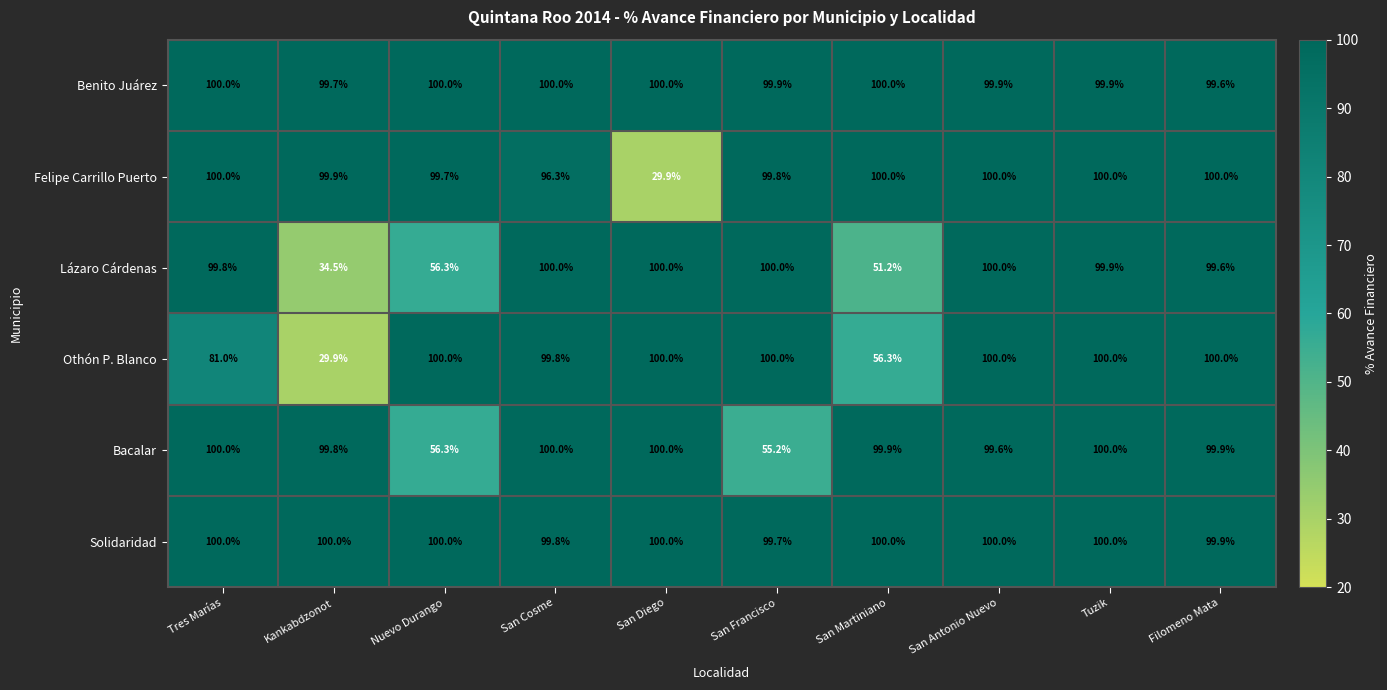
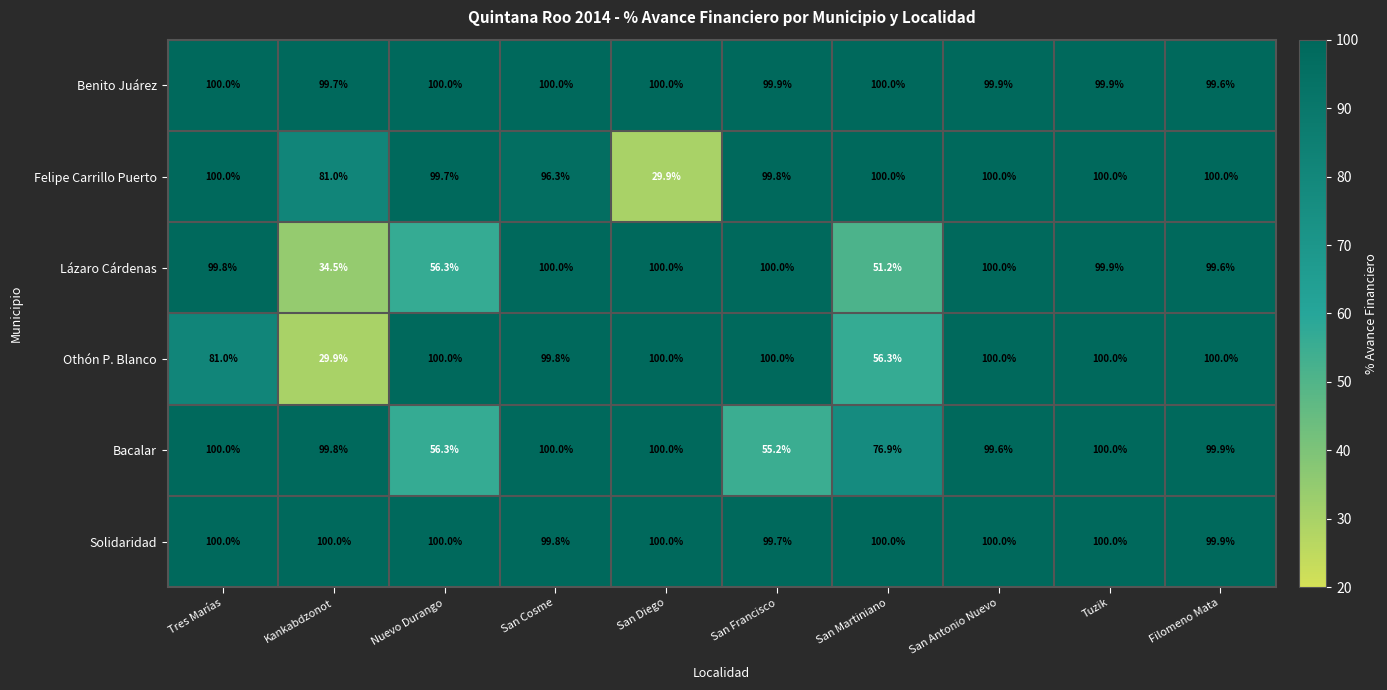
  {
    "Benito Juárez": {
      "Tres Marías": "100.0%",
      "Kankabdzonot": "99.7%",
      "Nuevo Durango": "100.0%",
      "San Cosme": "100.0%",
      "San Diego": "100.0%",
      "San Francisco": "99.9%",
      "San Martiniano": "100.0%",
      "San Antonio Nuevo": "99.9%",
      "Tuzik": "99.9%",
      "Filomeno Mata": "99.6%"
    },
    "Felipe Carrillo Puerto": {
      "Tres Marías": "100.0%",
-     "Kankabdzonot": "99.9%",
+     "Kankabdzonot": "81.0%",
      "Nuevo Durango": "99.7%",
      "San Cosme": "96.3%",
      "San Diego": "29.9%",
      "San Francisco": "99.8%",
      "San Martiniano": "100.0%",
      "San Antonio Nuevo": "100.0%",
      "Tuzik": "100.0%",
      "Filomeno Mata": "100.0%"
    },
    "Lázaro Cárdenas": {
      "Tres Marías": "99.8%",
      "Kankabdzonot": "34.5%",
      "Nuevo Durango": "56.3%",
      "San Cosme": "100.0%",
      "San Diego": "100.0%",
      "San Francisco": "100.0%",
      "San Martiniano": "51.2%",
      "San Antonio Nuevo": "100.0%",
      "Tuzik": "99.9%",
      "Filomeno Mata": "99.6%"
    },
    "Othón P. Blanco": {
      "Tres Marías": "81.0%",
      "Kankabdzonot": "29.9%",
      "Nuevo Durango": "100.0%",
      "San Cosme": "99.8%",
      "San Diego": "100.0%",
      "San Francisco": "100.0%",
      "San Martiniano": "56.3%",
      "San Antonio Nuevo": "100.0%",
      "Tuzik": "100.0%",
      "Filomeno Mata": "100.0%"
    },
    "Bacalar": {
      "Tres Marías": "100.0%",
      "Kankabdzonot": "99.8%",
      "Nuevo Durango": "56.3%",
      "San Cosme": "100.0%",
      "San Diego": "100.0%",
      "San Francisco": "55.2%",
-     "San Martiniano": "99.9%",
+     "San Martiniano": "76.9%",
      "San Antonio Nuevo": "99.6%",
      "Tuzik": "100.0%",
      "Filomeno Mata": "99.9%"
    },
    "Solidaridad": {
      "Tres Marías": "100.0%",
      "Kankabdzonot": "100.0%",
      "Nuevo Durango": "100.0%",
      "San Cosme": "99.8%",
      "San Diego": "100.0%",
      "San Francisco": "99.7%",
      "San Martiniano": "100.0%",
      "San Antonio Nuevo": "100.0%",
      "Tuzik": "100.0%",
      "Filomeno Mata": "99.9%"
    }
  }
